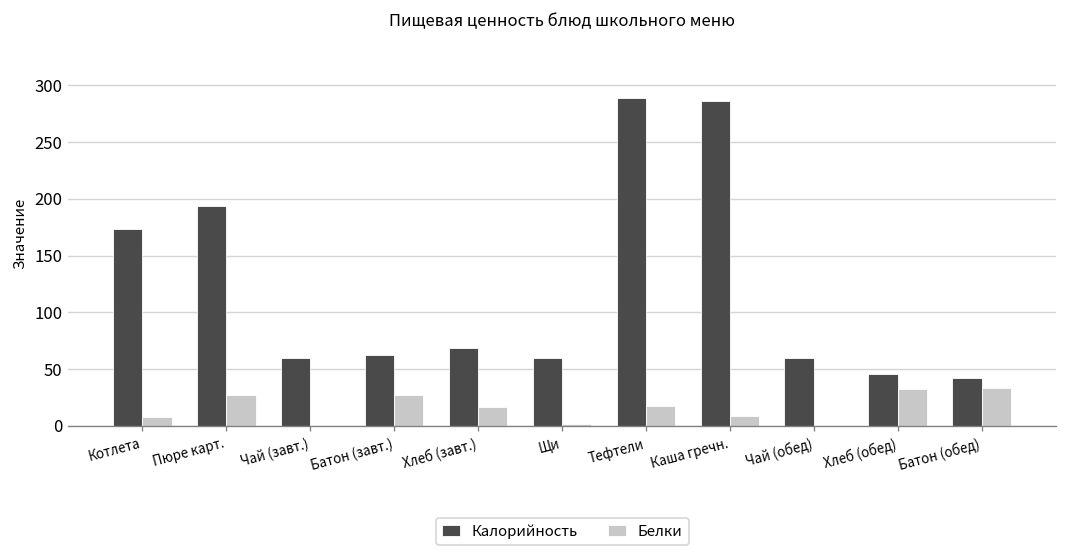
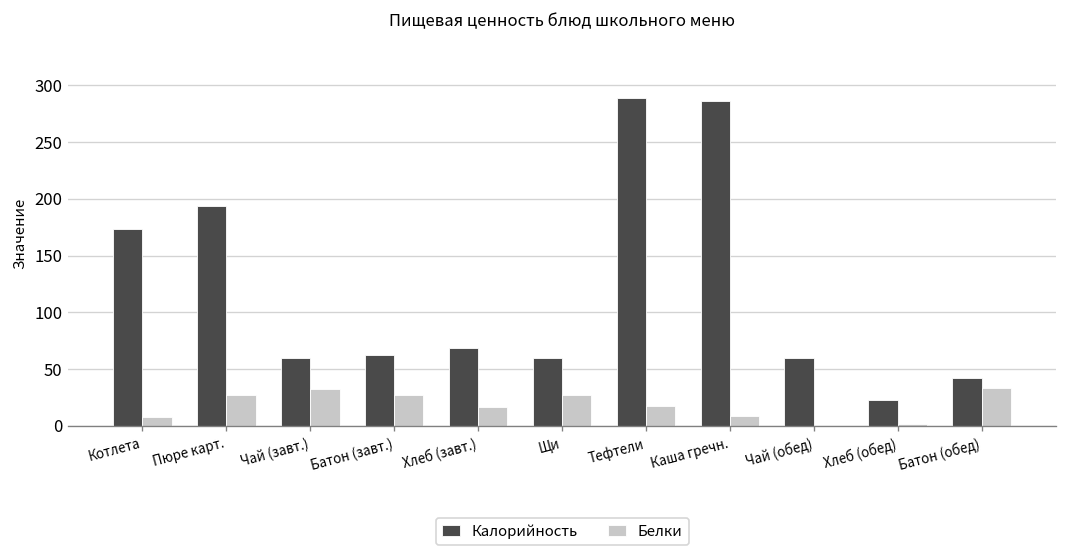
  {
    "Калорийность": {
      "Котлета": 170,
      "Пюре карт.": 190,
      "Чай (завт.)": 60,
      "Батон (завт.)": 60,
      "Хлеб (завт.)": 70,
      "Щи": 60,
      "Тефтели": 290,
      "Каша гречн.": 290,
      "Чай (обед)": 60,
-     "Хлеб (обед)": 50,
+     "Хлеб (обед)": 20,
      "Батон (обед)": 40
    },
    "Белки": {
      "Котлета": 10,
      "Пюре карт.": 30,
-     "Чай (завт.)": 0,
+     "Чай (завт.)": 30,
      "Батон (завт.)": 30,
      "Хлеб (завт.)": 20,
-     "Щи": 0,
+     "Щи": 30,
      "Тефтели": 20,
      "Каша гречн.": 10,
-     "Хлеб (обед)": 30,
+     "Хлеб (обед)": 0,
      "Батон (обед)": 30
    }
  }
